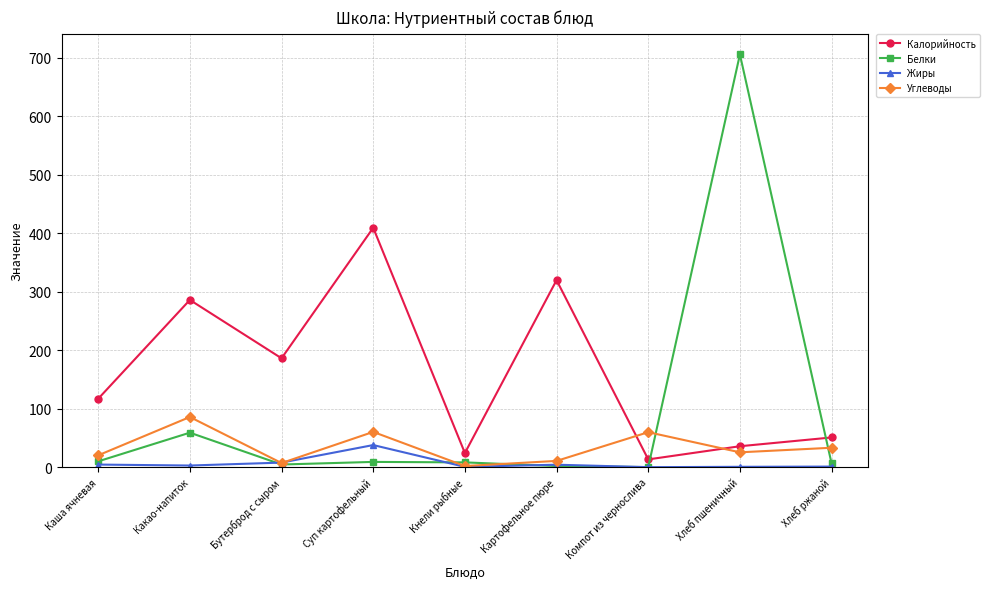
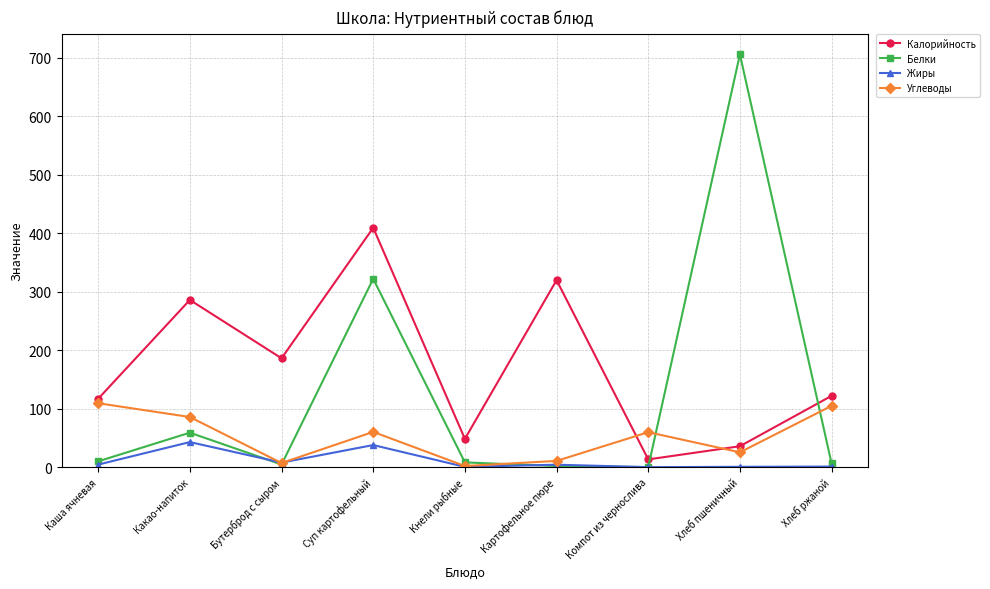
  {
    "Калорийность": {
      "Каша ячневая": 120,
      "Какао-напиток": 290,
      "Бутерброд с сыром": 190,
      "Суп картофельный": 410,
-     "Кнели рыбные": 20,
+     "Кнели рыбные": 50,
      "Картофельное пюре": 320,
      "Компот из чернослива": 10,
      "Хлеб пшеничный": 40,
-     "Хлеб ржаной": 50
+     "Хлеб ржаной": 120
    },
    "Белки": {
      "Каша ячневая": 10,
      "Какао-напиток": 60,
-     "Суп картофельный": 10,
+     "Суп картофельный": 320,
      "Кнели рыбные": 10,
      "Хлеб пшеничный": 710,
      "Хлеб ржаной": 10
    },
    "Жиры": {
      "Каша ячневая": 0,
-     "Какао-напиток": 0,
+     "Какао-напиток": 40,
      "Суп картофельный": 40,
      "Хлеб пшеничный": 0,
      "Хлеб ржаной": 0
    },
    "Углеводы": {
-     "Каша ячневая": 20,
+     "Каша ячневая": 110,
      "Какао-напиток": 90,
      "Суп картофельный": 60,
      "Картофельное пюре": 10,
      "Компот из чернослива": 60,
      "Хлеб пшеничный": 30,
-     "Хлеб ржаной": 30
+     "Хлеб ржаной": 110
    }
  }
